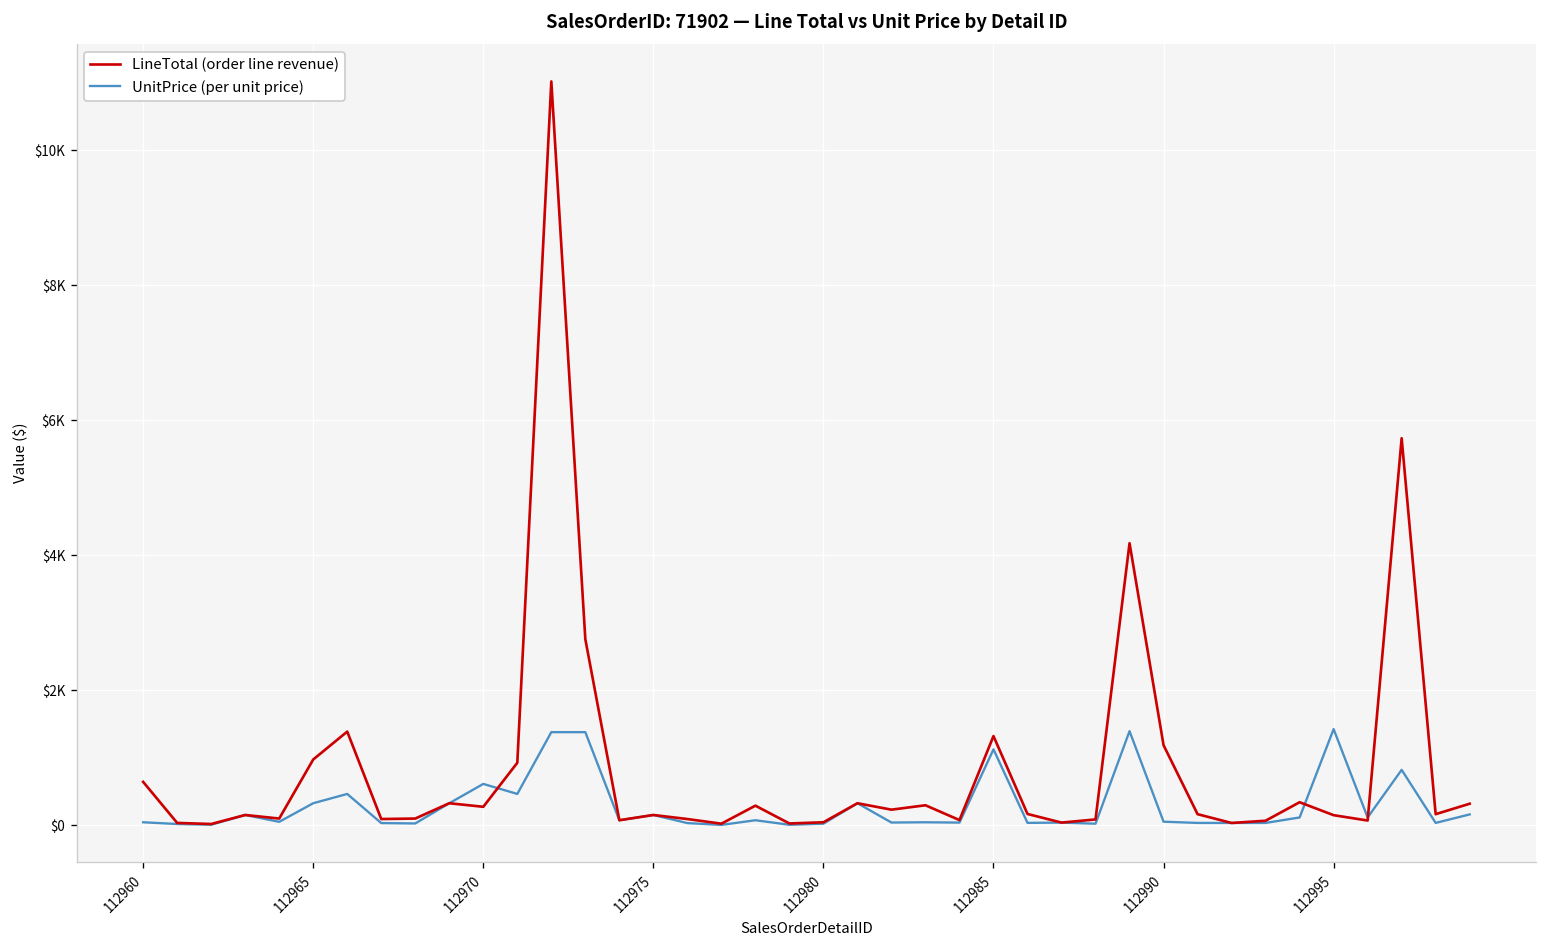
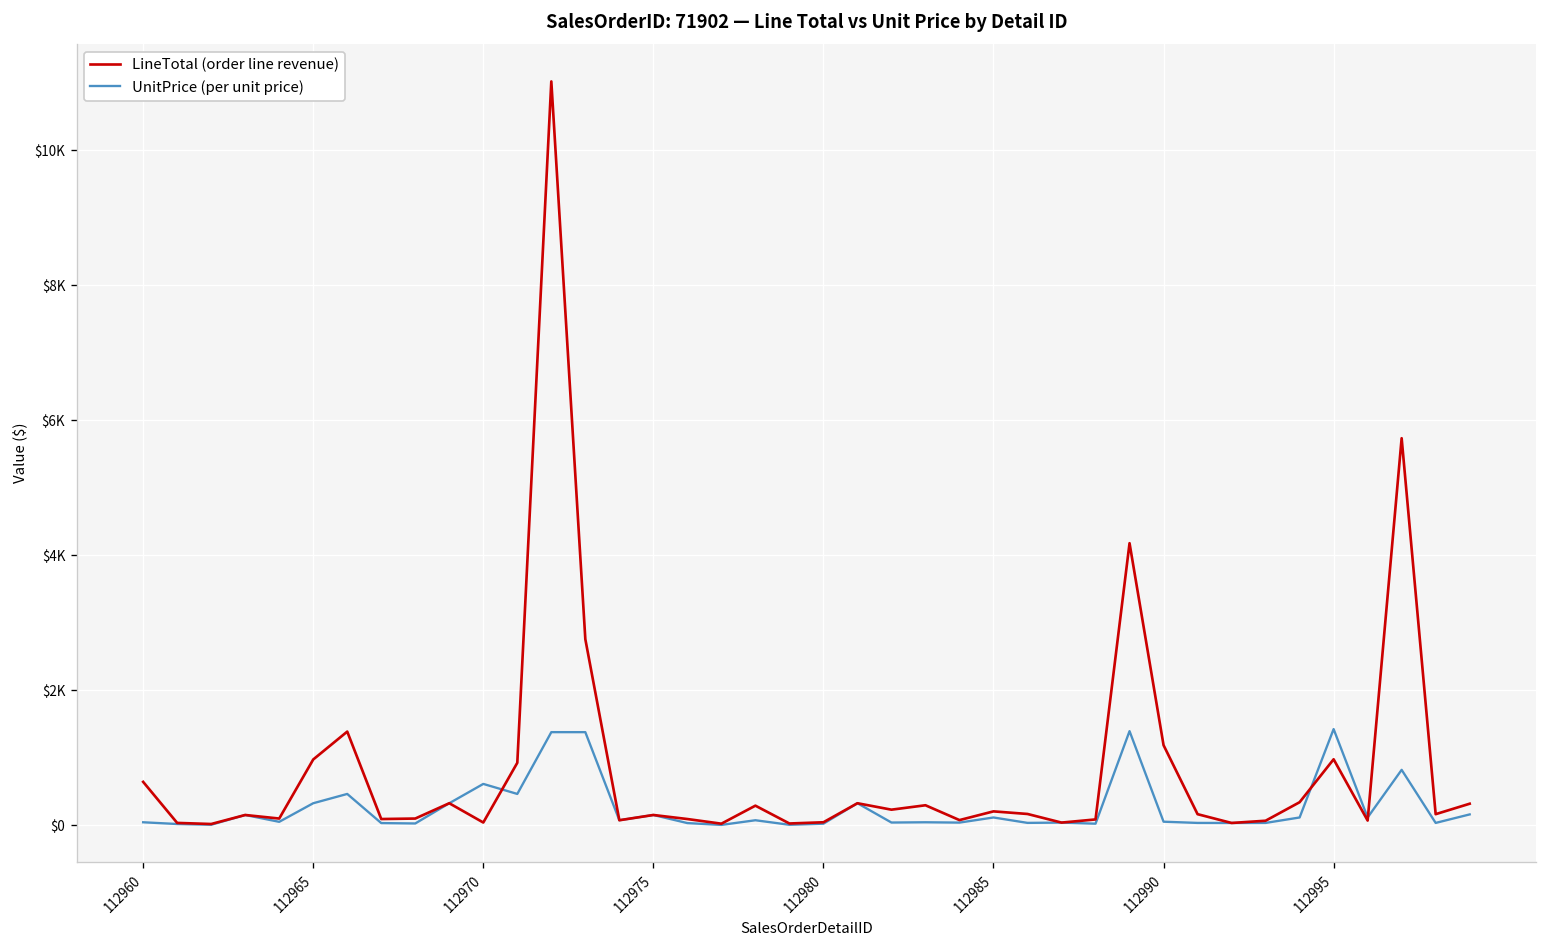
  {
    "LineTotal (order line revenue)": {
      "112960": "$600",
      "112965": "$1000",
-     "112970": "$300",
-     "112985": "$1300",
+     "112970": "$0",
+     "112985": "$200",
      "112990": "$1200",
-     "112995": "$100"
+     "112995": "$1000"
    },
    "UnitPrice (per unit price)": {
      "112960": "$0",
      "112965": "$300",
      "112970": "$600",
-     "112985": "$1100",
+     "112985": "$100",
      "112990": "$100",
      "112995": "$1400"
    }
  }
